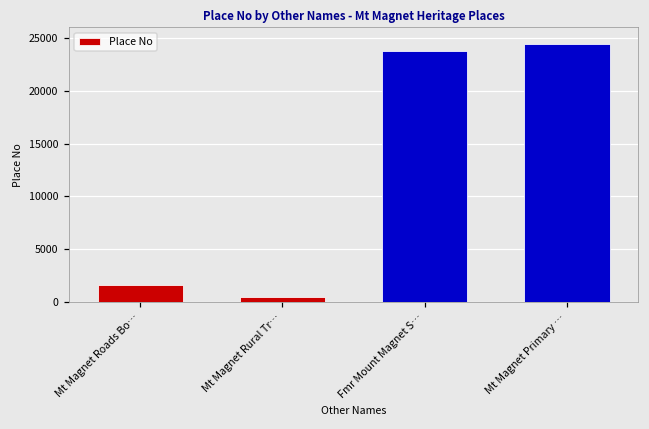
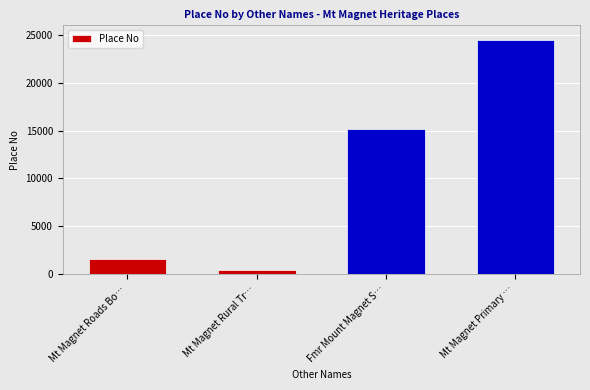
  {
    "Mt Magnet Roads Bo…": 2000,
    "Mt Magnet Rural Tr…": 0,
-   "Fmr Mount Magnet S…": 24000,
+   "Fmr Mount Magnet S…": 15000,
    "Mt Magnet Primary …": 24000
  }
